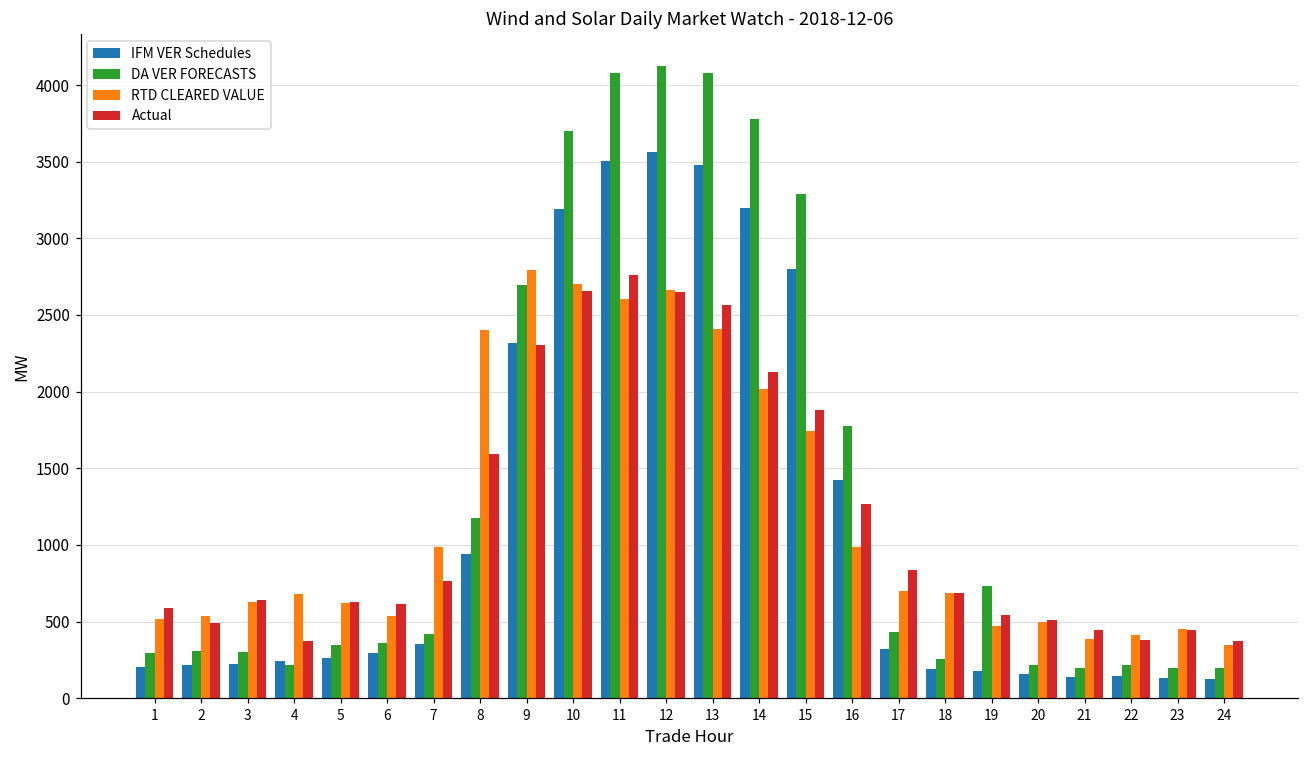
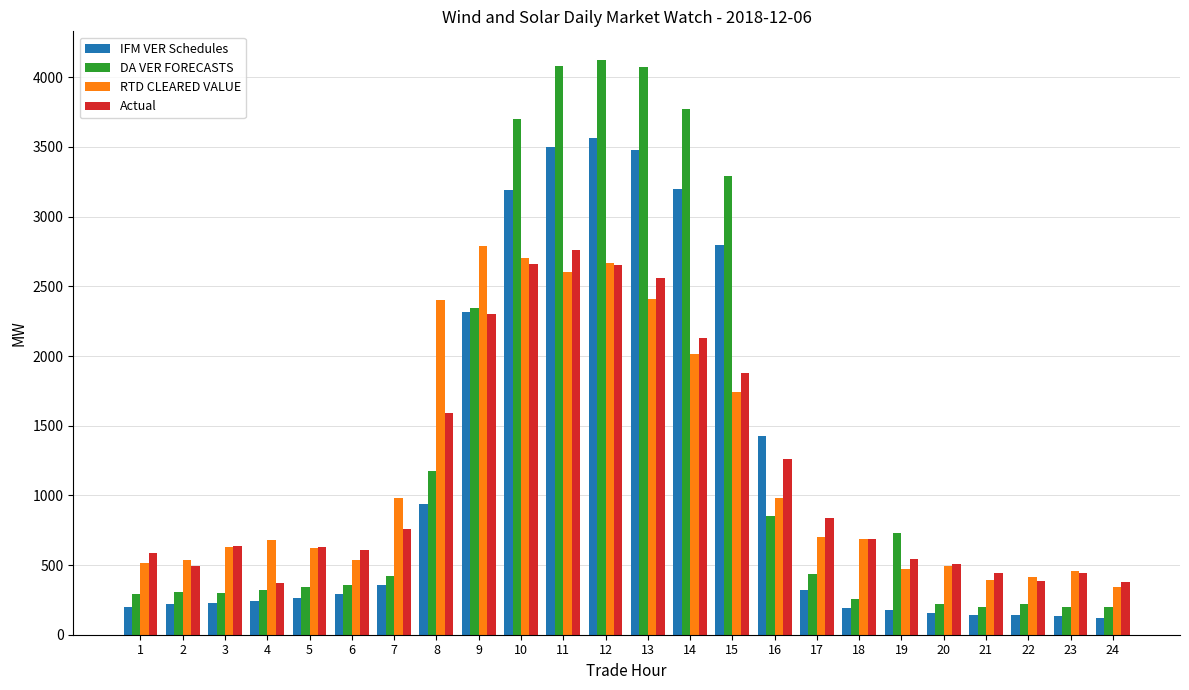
  {
    "IFM VER Schedules": {
      "1": 200,
      "2": 220,
      "3": 220,
      "4": 240,
      "5": 270,
      "6": 300,
      "7": 350,
      "8": 940,
      "9": 2320,
      "10": 3190,
      "11": 3500,
      "12": 3570,
      "13": 3480,
      "14": 3200,
      "15": 2800,
      "16": 1420,
      "17": 320,
      "18": 190,
      "19": 170,
      "20": 160,
      "21": 140,
      "22": 140,
      "23": 130,
      "24": 120
    },
    "DA VER FORECASTS": {
      "1": 290,
      "2": 310,
      "3": 300,
-     "4": 220,
+     "4": 320,
      "5": 340,
      "6": 360,
      "7": 420,
      "8": 1170,
-     "9": 2700,
+     "9": 2350,
      "10": 3700,
      "11": 4080,
      "12": 4120,
      "13": 4080,
      "14": 3780,
      "15": 3290,
-     "16": 1780,
+     "16": 850,
      "17": 430,
      "18": 250,
      "19": 730,
      "20": 220,
      "21": 200,
      "22": 220,
      "23": 200,
      "24": 200
    },
    "RTD CLEARED VALUE": {
      "1": 520,
      "2": 540,
      "3": 630,
      "4": 680,
      "5": 620,
      "6": 540,
      "7": 980,
      "8": 2400,
      "9": 2790,
      "10": 2700,
      "11": 2600,
      "12": 2660,
      "13": 2410,
      "14": 2020,
      "15": 1750,
      "16": 980,
      "17": 700,
      "18": 690,
      "19": 470,
      "20": 490,
      "21": 390,
      "22": 410,
      "23": 450,
      "24": 340
    },
    "Actual": {
      "1": 590,
      "2": 490,
      "3": 640,
      "4": 370,
      "5": 630,
      "6": 610,
      "7": 760,
      "8": 1590,
      "9": 2300,
      "10": 2660,
      "11": 2760,
      "12": 2650,
      "13": 2560,
      "14": 2130,
      "15": 1880,
      "16": 1260,
      "17": 840,
      "18": 680,
      "19": 540,
      "20": 510,
      "21": 440,
      "22": 380,
      "23": 450,
      "24": 370
    }
  }
